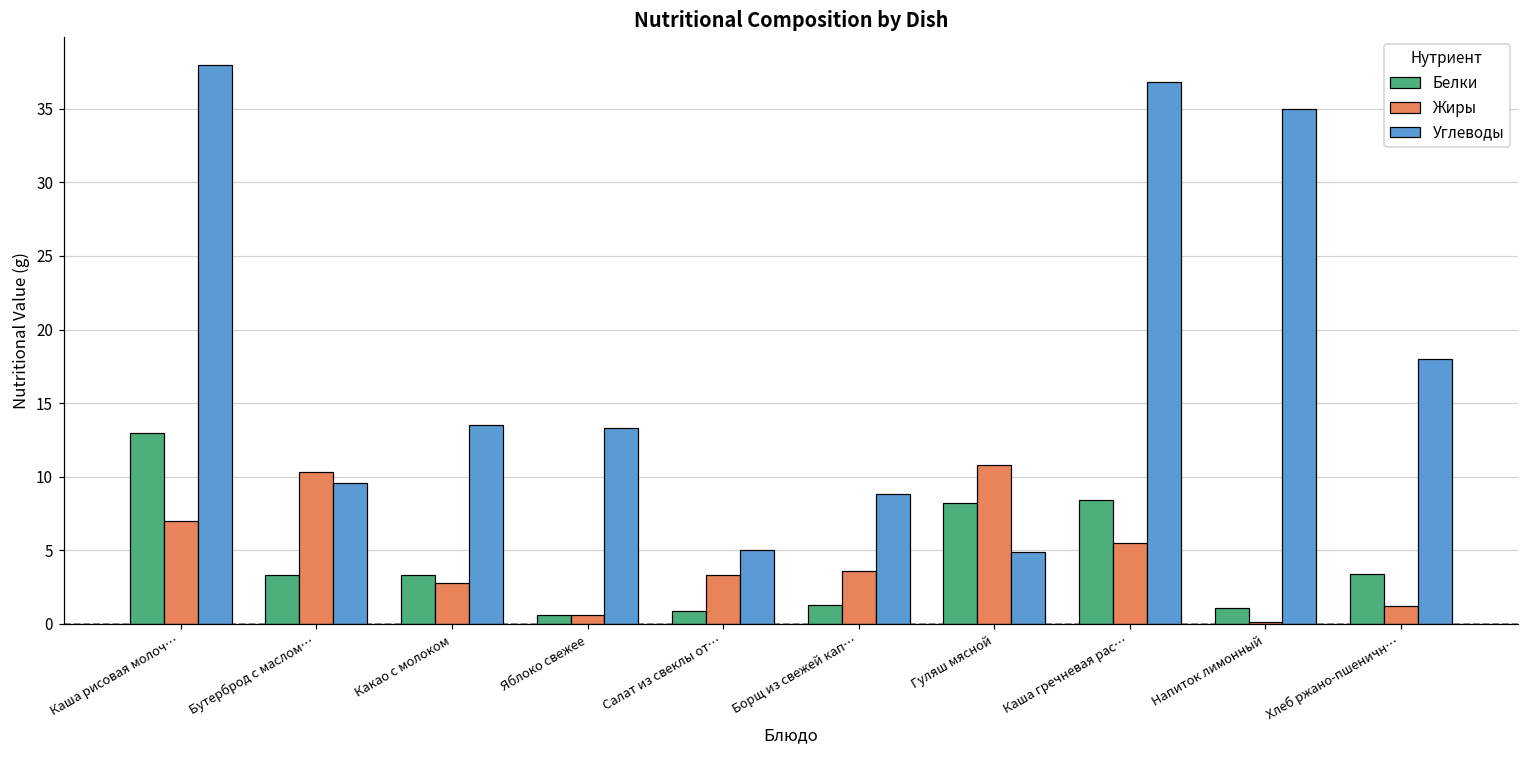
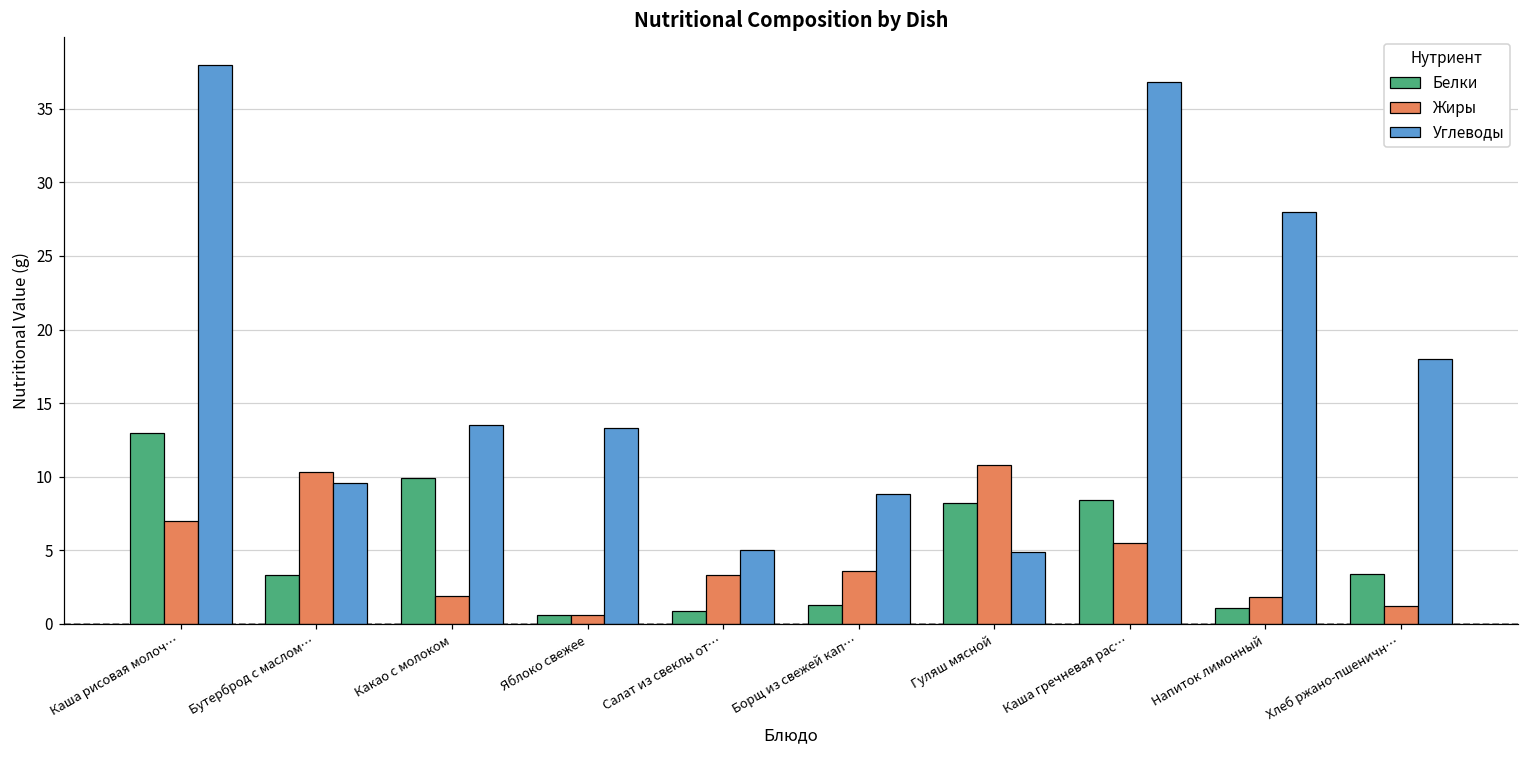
  {
    "Белки": {
      "Каша рисовая молоч…": 13.0,
      "Бутерброд с маслом…": 3.3,
-     "Какао с молоком": 3.3,
+     "Какао с молоком": 9.9,
      "Яблоко свежее": 0.6,
      "Салат из свеклы от…": 0.9,
      "Борщ из свежей кап…": 1.3,
      "Гуляш мясной": 8.2,
      "Каша гречневая рас…": 8.4,
      "Напиток лимонный": 1.1,
      "Хлеб ржано-пшеничн…": 3.4
    },
    "Жиры": {
      "Каша рисовая молоч…": 7.0,
      "Бутерброд с маслом…": 10.3,
-     "Какао с молоком": 2.8,
+     "Какао с молоком": 1.9,
      "Яблоко свежее": 0.6,
      "Салат из свеклы от…": 3.3,
      "Борщ из свежей кап…": 3.6,
      "Гуляш мясной": 10.8,
      "Каша гречневая рас…": 5.5,
-     "Напиток лимонный": 0.1,
+     "Напиток лимонный": 1.8,
      "Хлеб ржано-пшеничн…": 1.2
    },
    "Углеводы": {
      "Каша рисовая молоч…": 38,
      "Бутерброд с маслом…": 9.6,
      "Какао с молоком": 13.5,
      "Яблоко свежее": 13.3,
      "Салат из свеклы от…": 5,
      "Борщ из свежей кап…": 8.8,
      "Гуляш мясной": 5,
      "Каша гречневая рас…": 36.8,
-     "Напиток лимонный": 35,
+     "Напиток лимонный": 28,
      "Хлеб ржано-пшеничн…": 18
    }
  }
